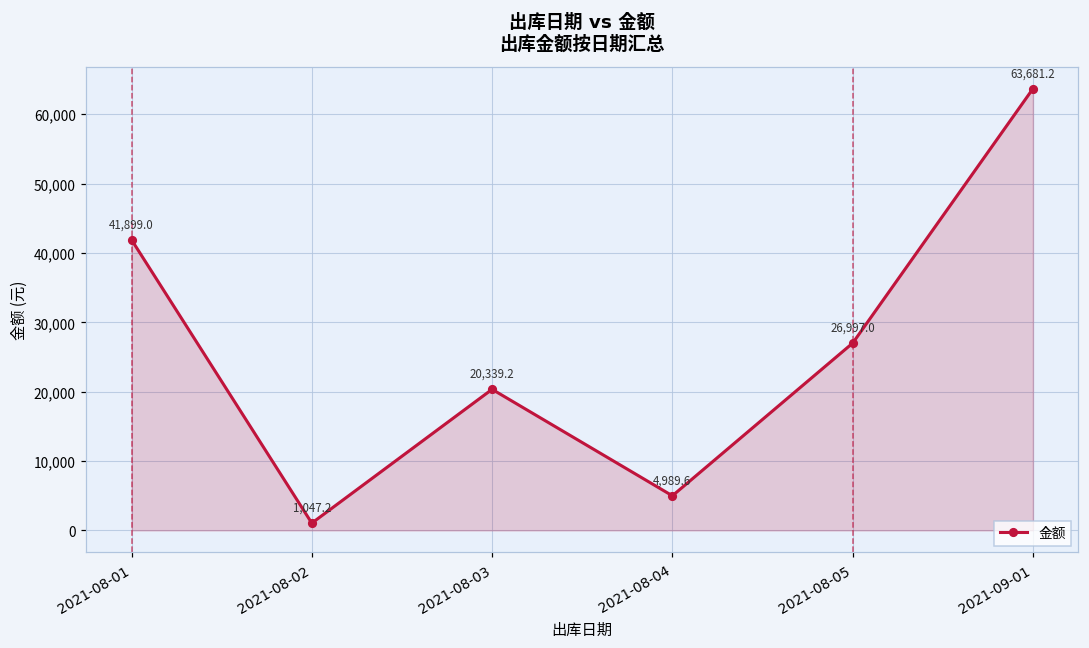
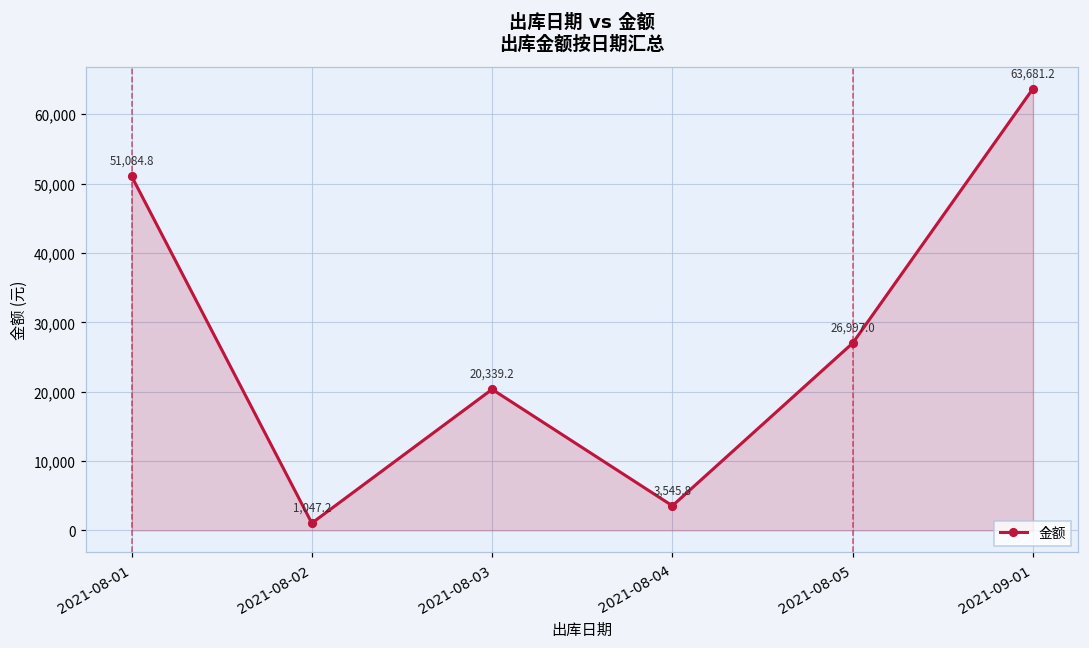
  {
-   "2021-08-01": "41,899.0",
+   "2021-08-01": "51,084.8",
    "2021-08-02": "1,047.2",
    "2021-08-03": "20,339.2",
-   "2021-08-04": "4,989.6",
+   "2021-08-04": "3,545.8",
    "2021-08-05": "26,997.0",
    "2021-09-01": "63,681.2"
  }
